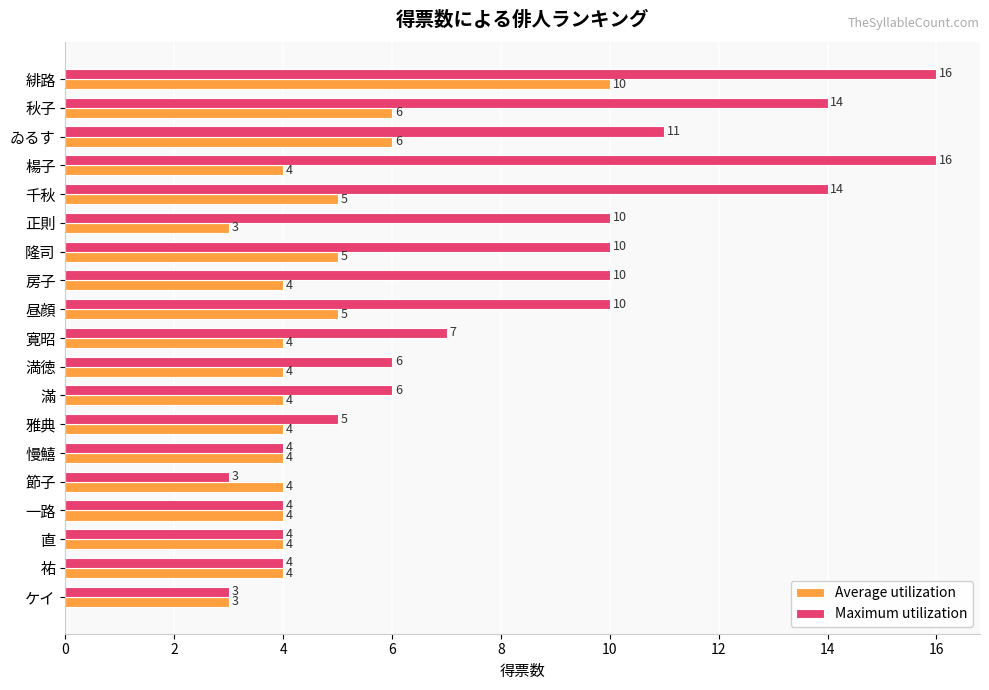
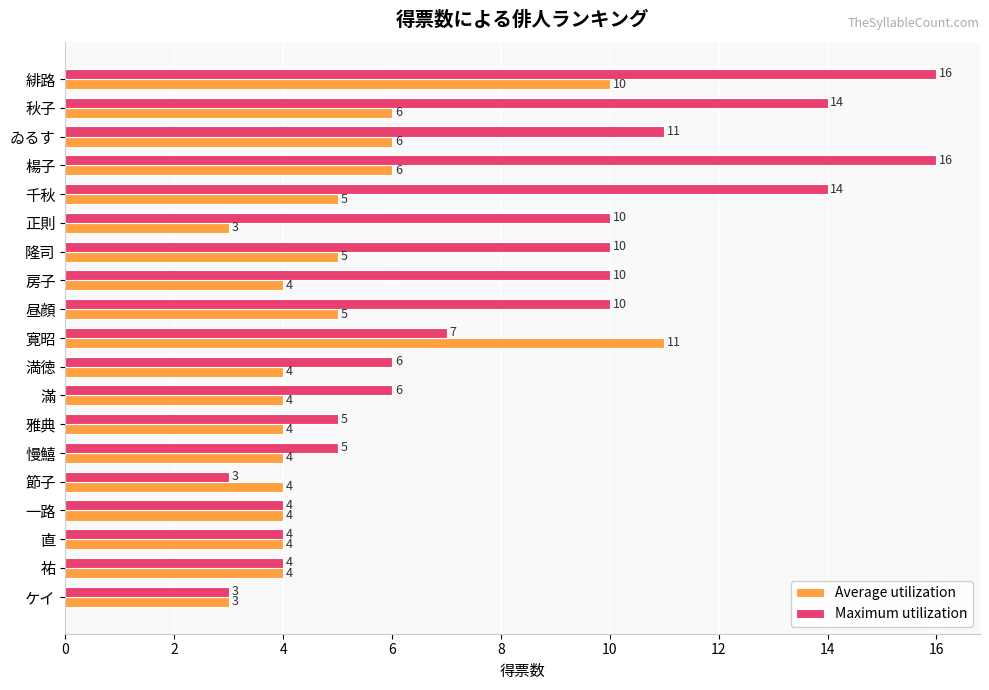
  {
    "Average utilization": {
      "緋路": 10,
      "秋子": 6,
      "ゐるす": 6,
-     "楊子": 4,
+     "楊子": 6,
      "千秋": 5,
      "正則": 3,
      "隆司": 5,
      "房子": 4,
      "昼顔": 5,
-     "寛昭": 4,
+     "寛昭": 11,
      "満徳": 4,
      "滿": 4,
      "雅典": 4,
      "慢鱚": 4,
      "節子": 4
    },
    "Maximum utilization": {
      "緋路": 16,
      "秋子": 14,
      "ゐるす": 11,
      "楊子": 16,
      "千秋": 14,
      "正則": 10,
      "隆司": 10,
      "房子": 10,
      "昼顔": 10,
      "寛昭": 7,
      "満徳": 6,
      "滿": 6,
      "雅典": 5,
-     "慢鱚": 4,
+     "慢鱚": 5,
      "節子": 3
    }
  }
